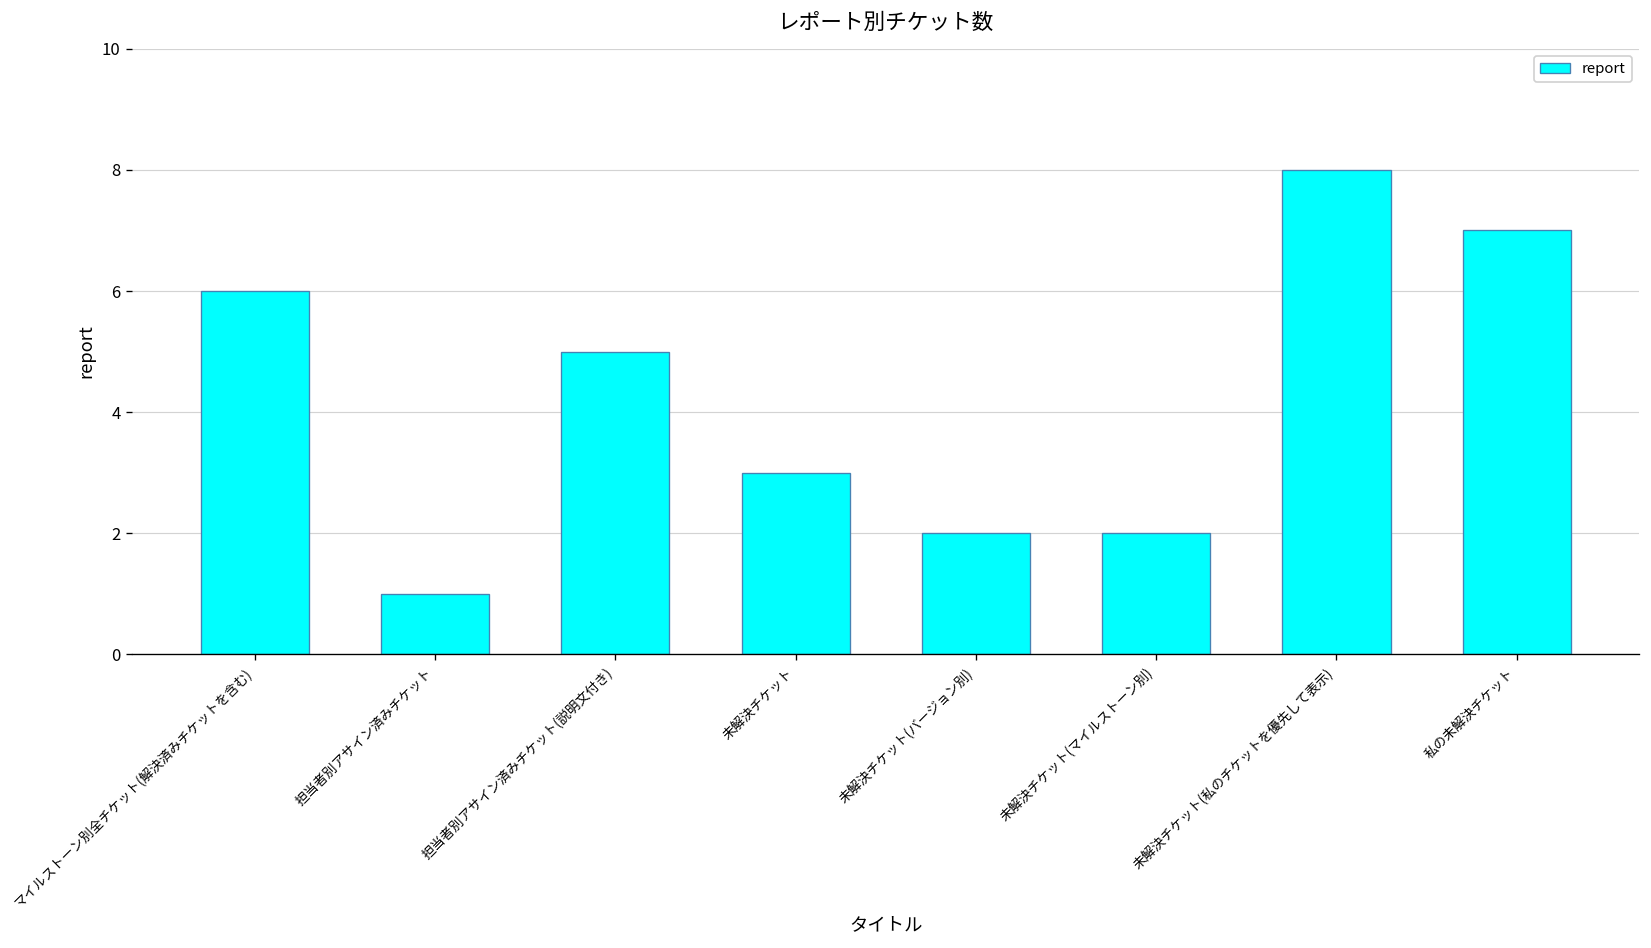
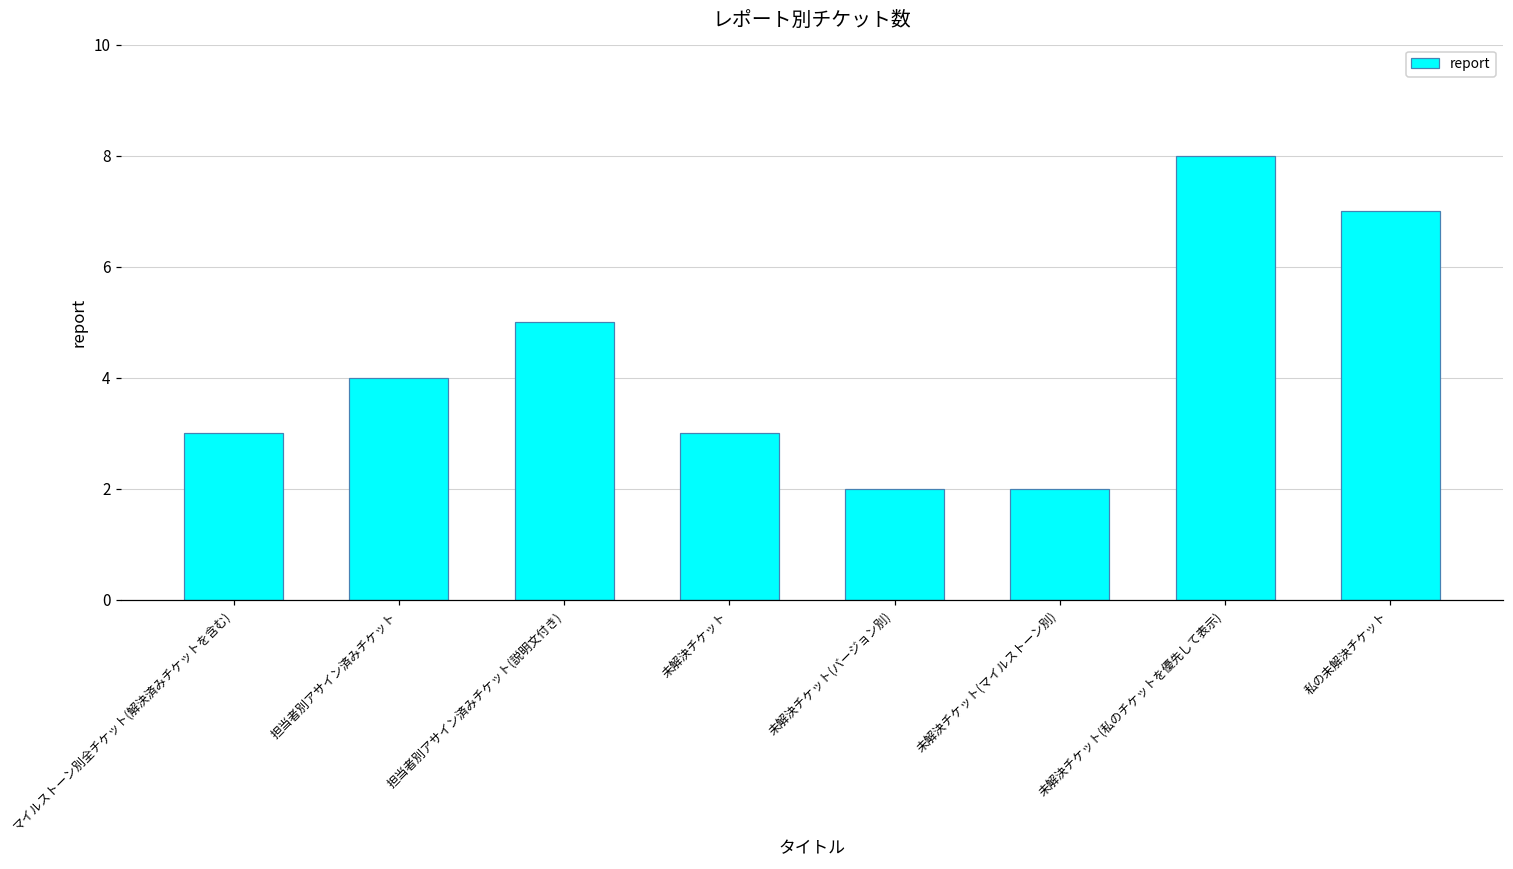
  {
-   "マイルストーン別全チケット(解決済みチケットを含む)": 6,
-   "担当者別アサイン済みチケット": 1,
+   "マイルストーン別全チケット(解決済みチケットを含む)": 3,
+   "担当者別アサイン済みチケット": 4,
    "担当者別アサイン済みチケット(説明文付き)": 5,
    "未解決チケット": 3,
    "未解決チケット(バージョン別)": 2,
    "未解決チケット(マイルストーン別)": 2,
    "未解決チケット(私のチケットを優先して表示)": 8,
    "私の未解決チケット": 7
  }
